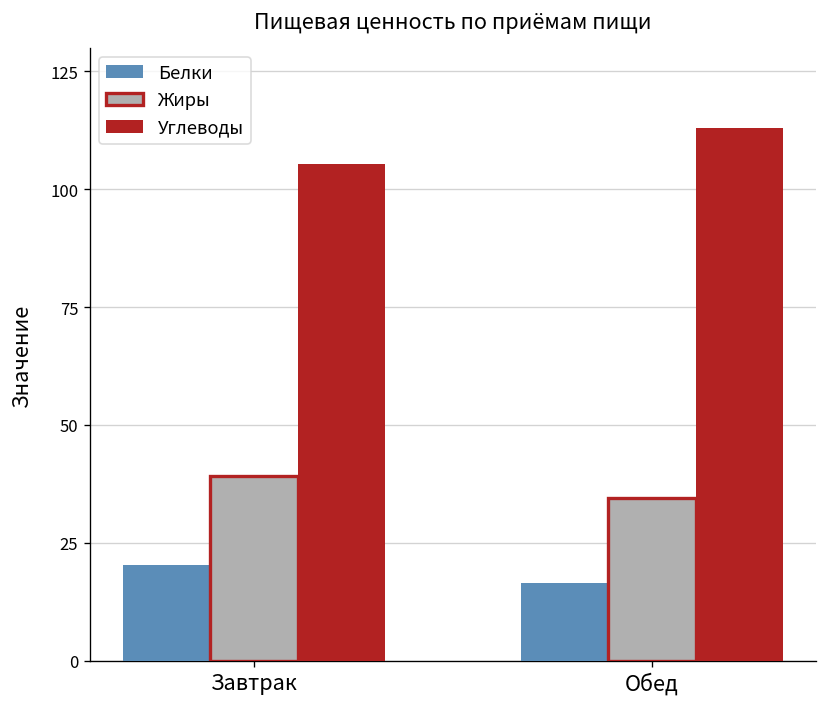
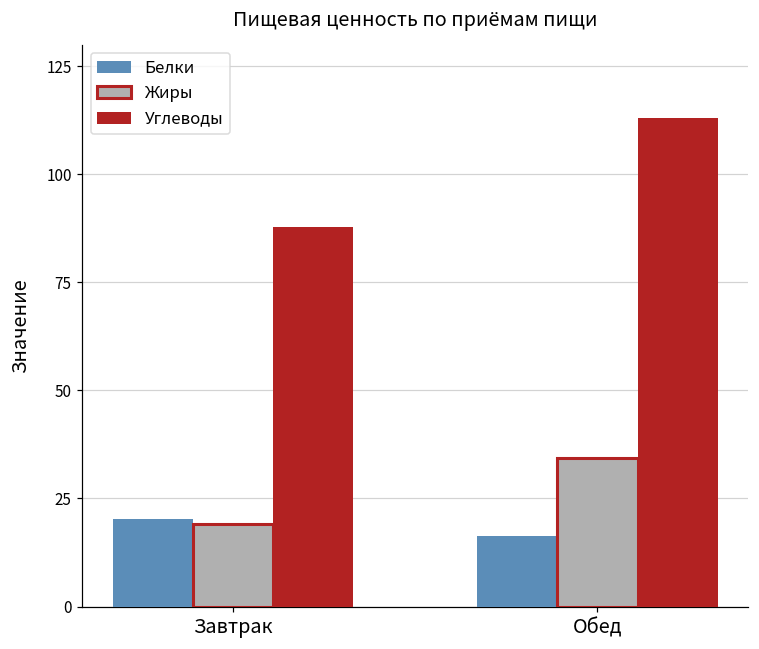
  {
    "Белки": {
      "Завтрак": 20,
      "Обед": 16
    },
    "Жиры": {
-     "Завтрак": 39,
+     "Завтрак": 19,
      "Обед": 34
    },
    "Углеводы": {
-     "Завтрак": 105,
+     "Завтрак": 88,
      "Обед": 113
    }
  }
